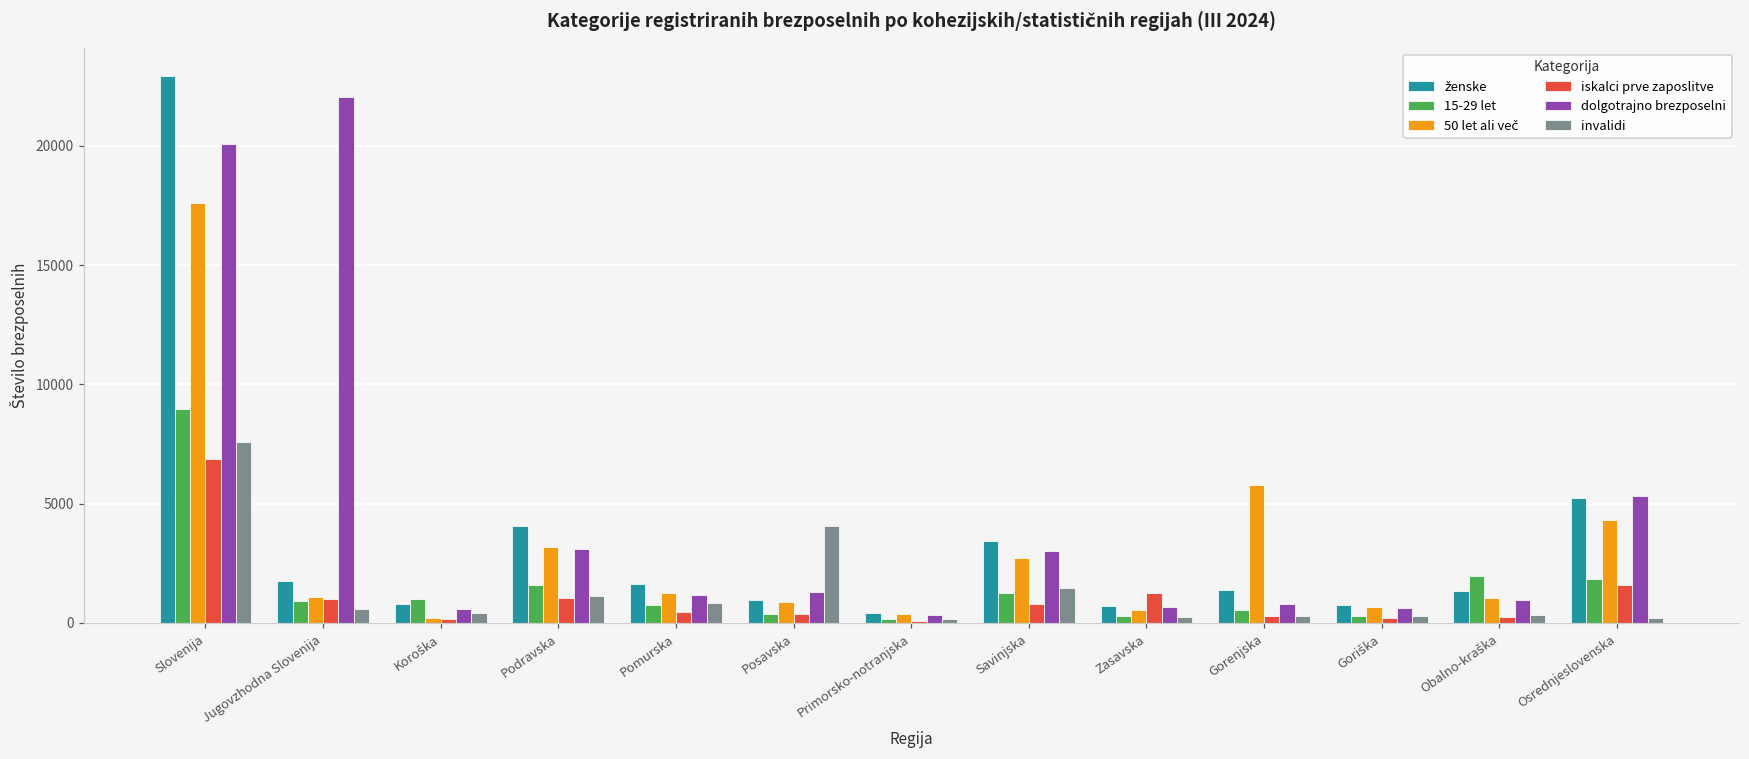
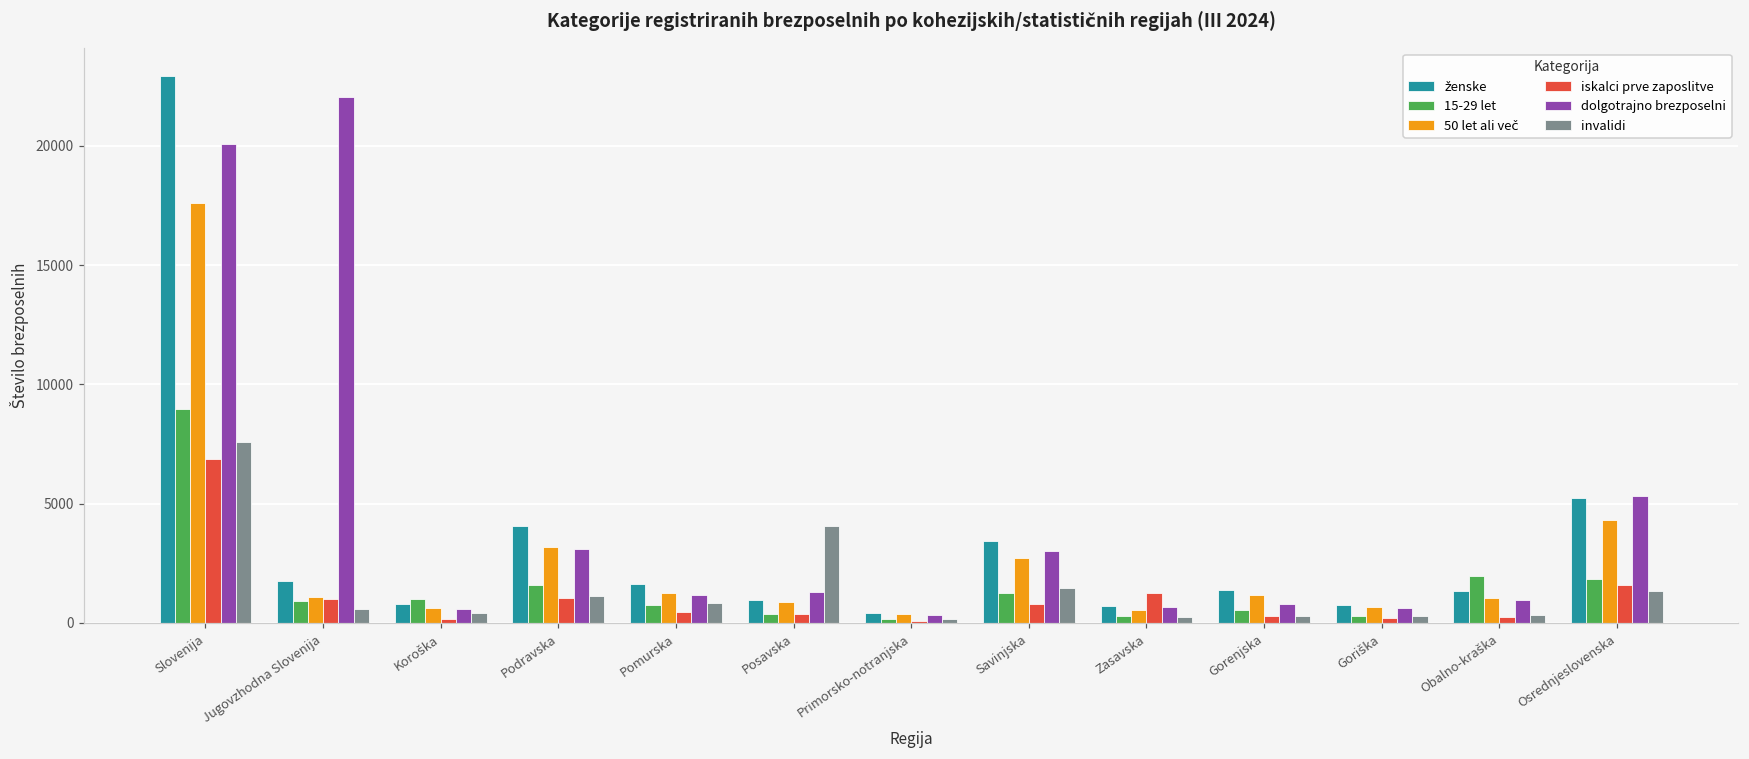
  {
    "ženske": {
      "Slovenija": 22900,
      "Jugovzhodna Slovenija": 1700,
      "Koroška": 800,
      "Podravska": 4100,
      "Pomurska": 1700,
      "Posavska": 900,
      "Primorsko-notranjska": 400,
      "Savinjska": 3400,
      "Zasavska": 700,
      "Gorenjska": 1400,
      "Goriška": 800,
      "Obalno-kraška": 1300,
      "Osrednjeslovenska": 5200
    },
    "15-29 let": {
      "Slovenija": 9000,
      "Jugovzhodna Slovenija": 900,
      "Koroška": 1000,
      "Podravska": 1600,
      "Pomurska": 700,
      "Posavska": 400,
      "Primorsko-notranjska": 200,
      "Savinjska": 1200,
      "Zasavska": 300,
      "Gorenjska": 600,
      "Goriška": 300,
      "Obalno-kraška": 1900,
      "Osrednjeslovenska": 1800
    },
    "50 let ali več": {
      "Slovenija": 17600,
      "Jugovzhodna Slovenija": 1100,
-     "Koroška": 200,
+     "Koroška": 600,
      "Podravska": 3200,
      "Pomurska": 1300,
      "Posavska": 900,
      "Primorsko-notranjska": 400,
      "Savinjska": 2700,
      "Zasavska": 500,
-     "Gorenjska": 5800,
+     "Gorenjska": 1200,
      "Goriška": 700,
      "Obalno-kraška": 1000,
      "Osrednjeslovenska": 4300
    },
    "iskalci prve zaposlitve": {
      "Slovenija": 6900,
      "Jugovzhodna Slovenija": 1000,
      "Koroška": 200,
      "Podravska": 1100,
      "Pomurska": 500,
      "Posavska": 400,
      "Savinjska": 800,
      "Zasavska": 1300,
      "Gorenjska": 300,
      "Goriška": 200,
      "Obalno-kraška": 300,
      "Osrednjeslovenska": 1600
    },
    "dolgotrajno brezposelni": {
      "Slovenija": 20100,
      "Jugovzhodna Slovenija": 22000,
      "Koroška": 600,
      "Podravska": 3100,
      "Pomurska": 1200,
      "Posavska": 1300,
      "Primorsko-notranjska": 300,
      "Savinjska": 3000,
      "Zasavska": 700,
      "Gorenjska": 800,
      "Goriška": 600,
      "Obalno-kraška": 1000,
      "Osrednjeslovenska": 5300
    },
    "invalidi": {
      "Slovenija": 7600,
      "Jugovzhodna Slovenija": 600,
      "Koroška": 400,
      "Podravska": 1100,
      "Pomurska": 800,
      "Posavska": 4100,
      "Primorsko-notranjska": 200,
      "Savinjska": 1500,
      "Zasavska": 200,
      "Gorenjska": 300,
      "Goriška": 300,
      "Obalno-kraška": 300,
-     "Osrednjeslovenska": 200
+     "Osrednjeslovenska": 1400
    }
  }
